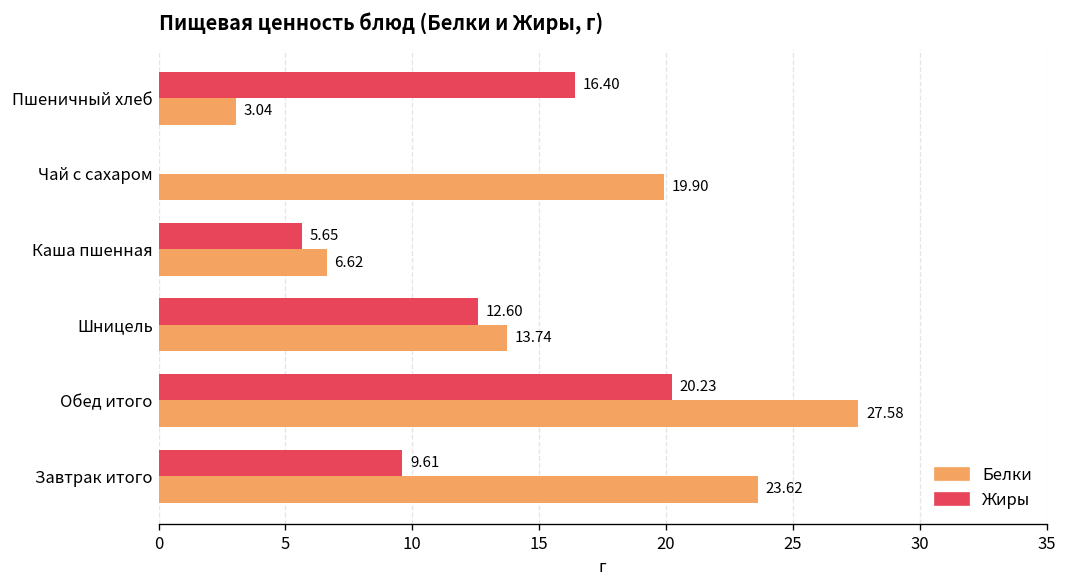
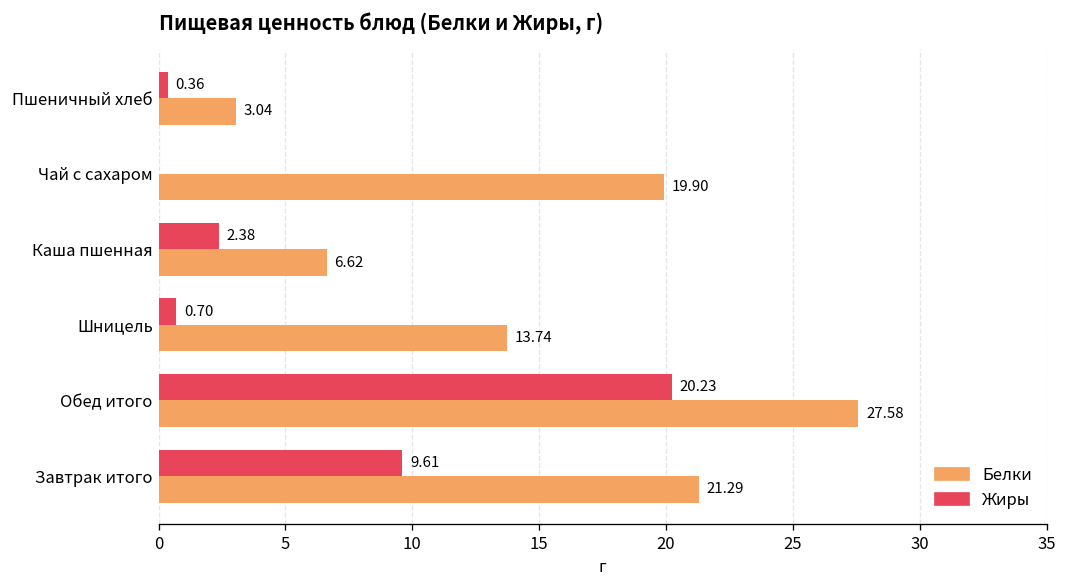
  {
    "Белки": {
      "Пшеничный хлеб": 3.04,
      "Чай с сахаром": 19.90,
      "Каша пшенная": 6.62,
      "Шницель": 13.74,
      "Обед итого": 27.58,
-     "Завтрак итого": 23.62
+     "Завтрак итого": 21.29
    },
    "Жиры": {
-     "Пшеничный хлеб": 16.40,
-     "Каша пшенная": 5.65,
-     "Шницель": 12.60,
+     "Пшеничный хлеб": 0.36,
+     "Каша пшенная": 2.38,
+     "Шницель": 0.70,
      "Обед итого": 20.23,
      "Завтрак итого": 9.61
    }
  }
